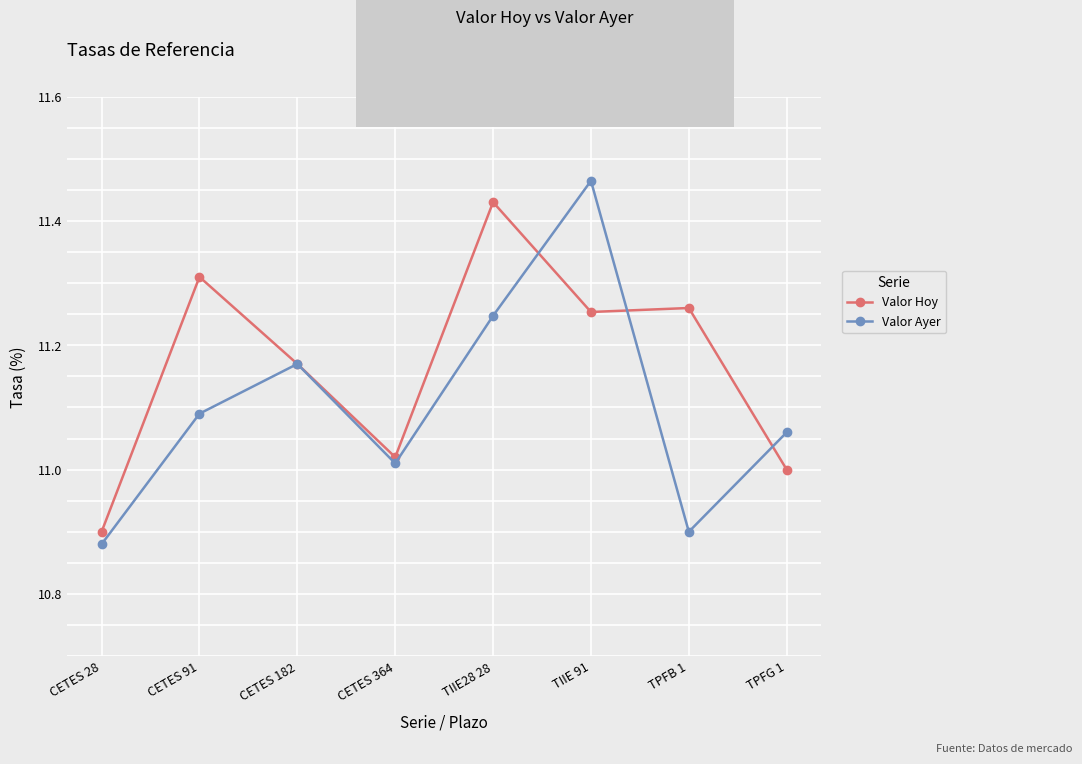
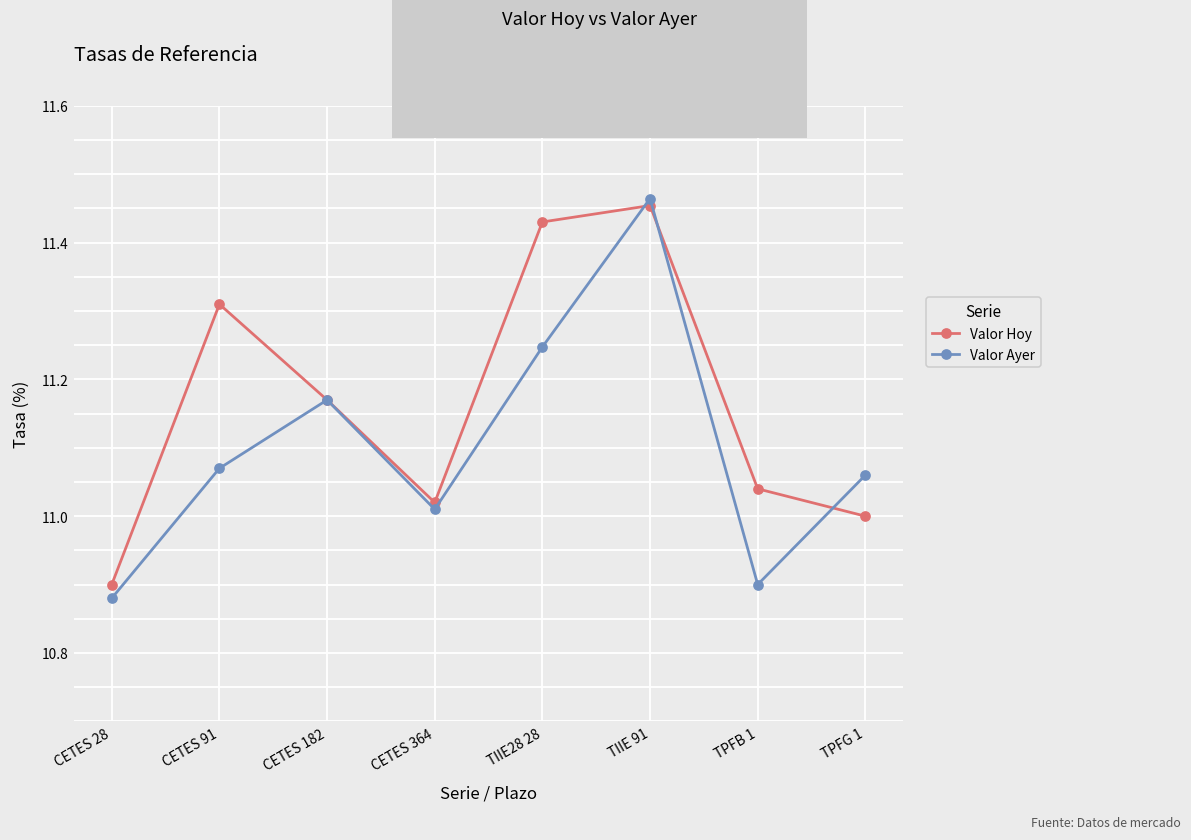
  {
    "Valor Hoy": {
      "CETES 28": 10.90,
      "CETES 91": 11.31,
      "CETES 364": 11.02,
      "TIIE28 28": 11.43,
-     "TIIE 91": 11.25,
-     "TPFB 1": 11.26,
+     "TIIE 91": 11.45,
+     "TPFB 1": 11.04,
      "TPFG 1": 11.00
    },
    "Valor Ayer": {
      "CETES 28": 10.88,
-     "CETES 91": 11.09,
+     "CETES 91": 11.07,
      "CETES 364": 11.01,
      "TIIE28 28": 11.25,
      "TIIE 91": 11.46,
      "TPFB 1": 10.90,
      "TPFG 1": 11.06
    }
  }
